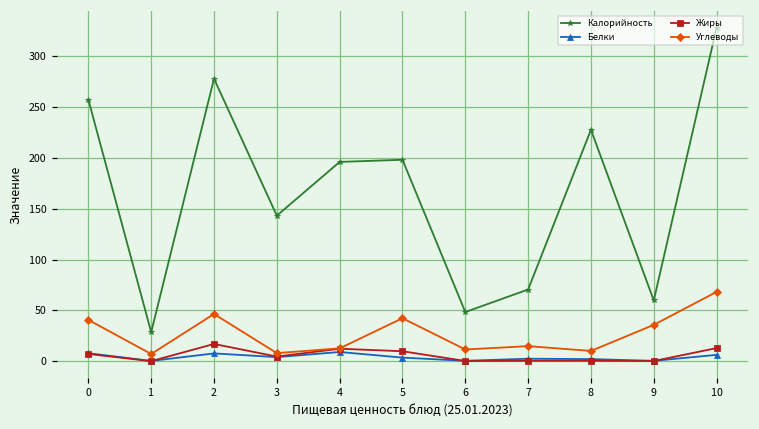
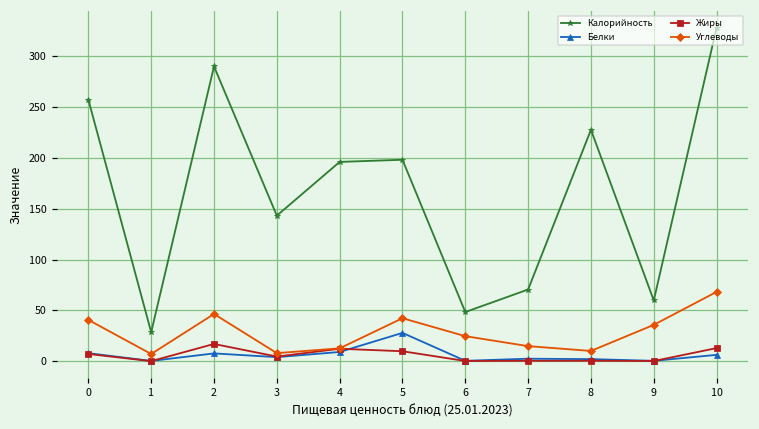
  {
    "Калорийность": {
      "0": 260,
      "1": 30,
-     "2": 280,
+     "2": 290,
      "3": 140,
      "4": 200,
      "5": 200,
      "6": 50,
      "7": 70,
      "8": 230,
      "9": 60
    },
    "Белки": {
      "2": 10,
      "4": 10,
-     "5": 0,
+     "5": 30,
      "10": 10
    },
    "Жиры": {
      "2": 20,
      "5": 10,
      "10": 10
    },
    "Углеводы": {
      "0": 40,
      "1": 10,
      "2": 50,
      "3": 10,
      "5": 40,
-     "6": 10,
+     "6": 20,
      "7": 10,
      "8": 10,
      "9": 40,
      "10": 70
    }
  }
